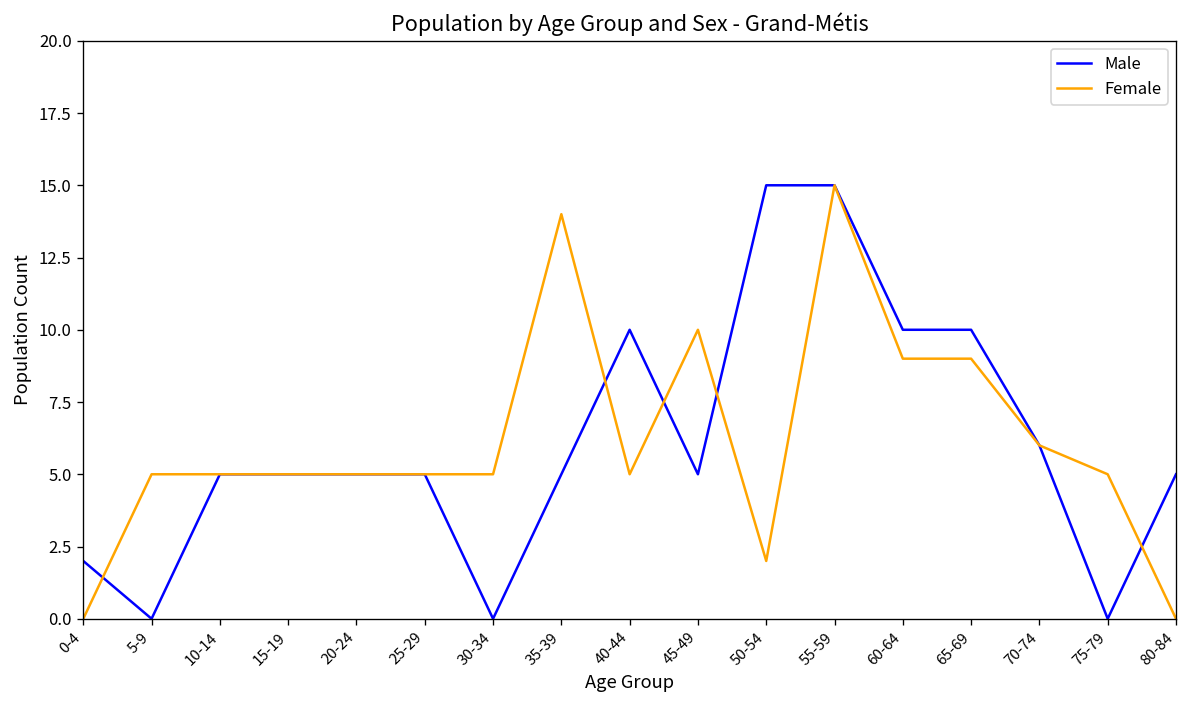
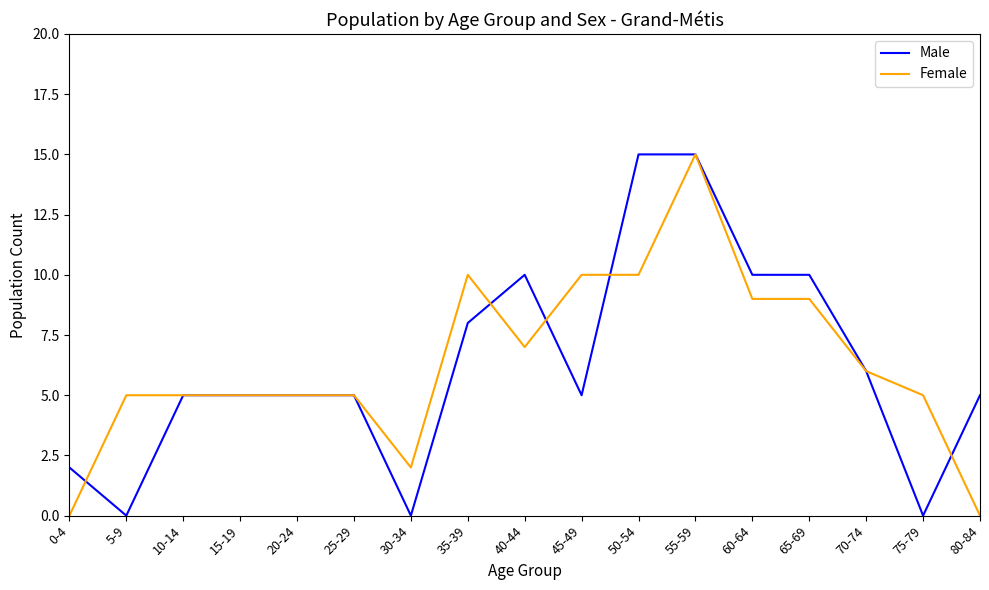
  {
    "Male": {
      "0-4": 2,
      "5-9": 0,
      "30-34": 0,
-     "35-39": 5,
+     "35-39": 8,
      "40-44": 10,
      "45-49": 5,
      "50-54": 15,
      "60-64": 10,
      "65-69": 10,
      "75-79": 0,
      "80-84": 5
    },
    "Female": {
      "0-4": 0,
      "5-9": 5,
-     "30-34": 5,
-     "35-39": 14,
-     "40-44": 5,
+     "30-34": 2,
+     "35-39": 10,
+     "40-44": 7,
      "45-49": 10,
-     "50-54": 2,
+     "50-54": 10,
      "60-64": 9,
      "65-69": 9,
      "75-79": 5,
      "80-84": 0
    }
  }
